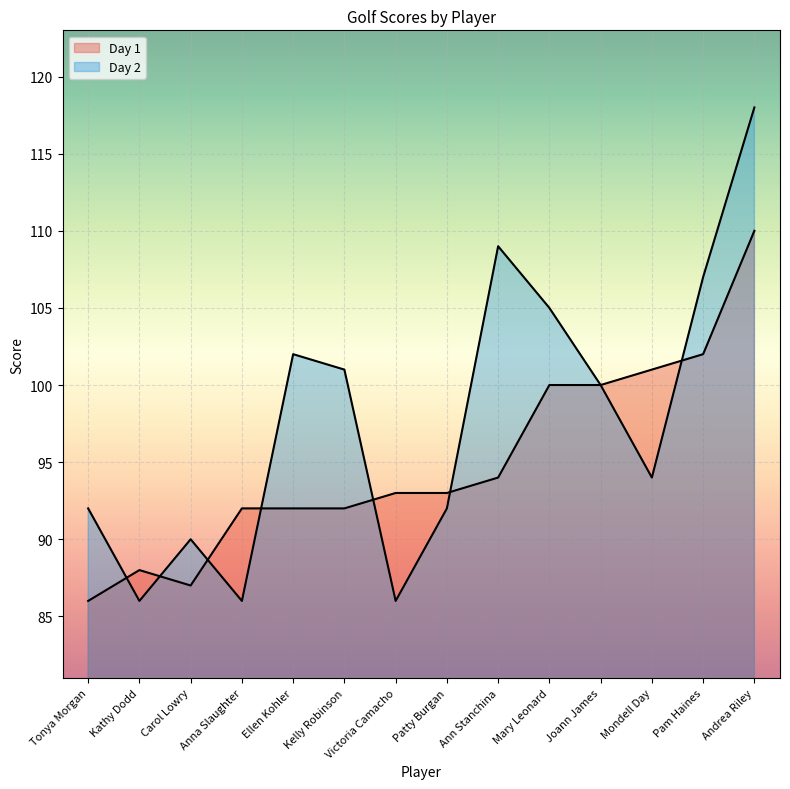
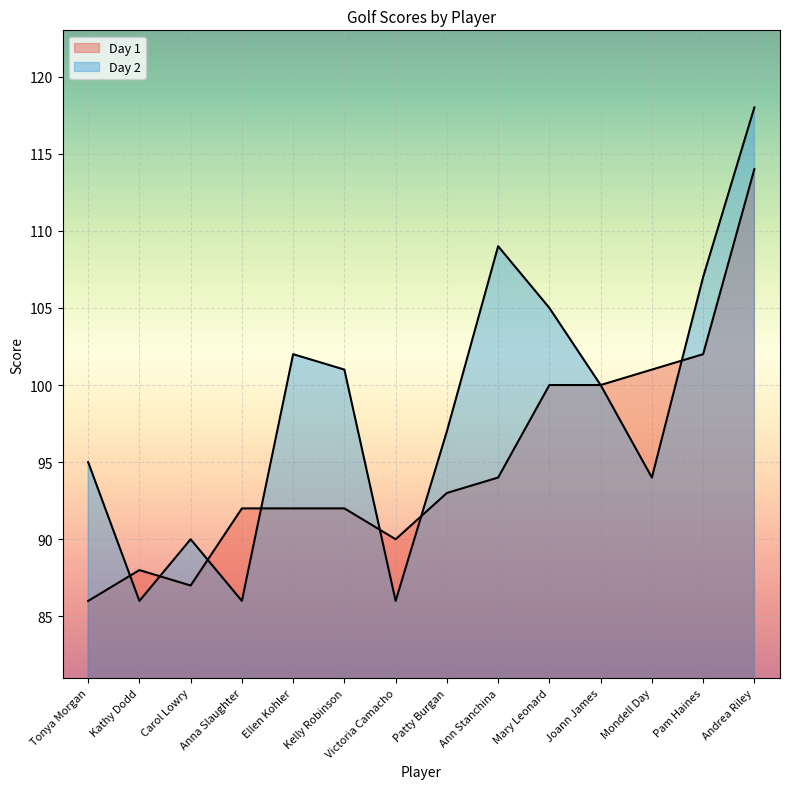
  {
    "Day 1": {
      "Tonya Morgan": 86,
      "Kathy Dodd": 88,
      "Carol Lowry": 87,
      "Anna Slaughter": 92,
      "Ellen Kohler": 92,
      "Kelly Robinson": 92,
-     "Victoria Camacho": 93,
+     "Victoria Camacho": 90,
      "Patty Burgan": 93,
      "Ann Stanchina": 94,
      "Mary Leonard": 100,
      "Mondell Day": 101,
      "Pam Haines": 102,
-     "Andrea Riley": 110
+     "Andrea Riley": 114
    },
    "Day 2": {
-     "Tonya Morgan": 92,
+     "Tonya Morgan": 95,
      "Kathy Dodd": 86,
      "Carol Lowry": 90,
      "Anna Slaughter": 86,
      "Ellen Kohler": 102,
      "Kelly Robinson": 101,
      "Victoria Camacho": 86,
-     "Patty Burgan": 92,
+     "Patty Burgan": 97,
      "Ann Stanchina": 109,
      "Mary Leonard": 105,
      "Mondell Day": 94,
      "Pam Haines": 107,
      "Andrea Riley": 118
    }
  }
